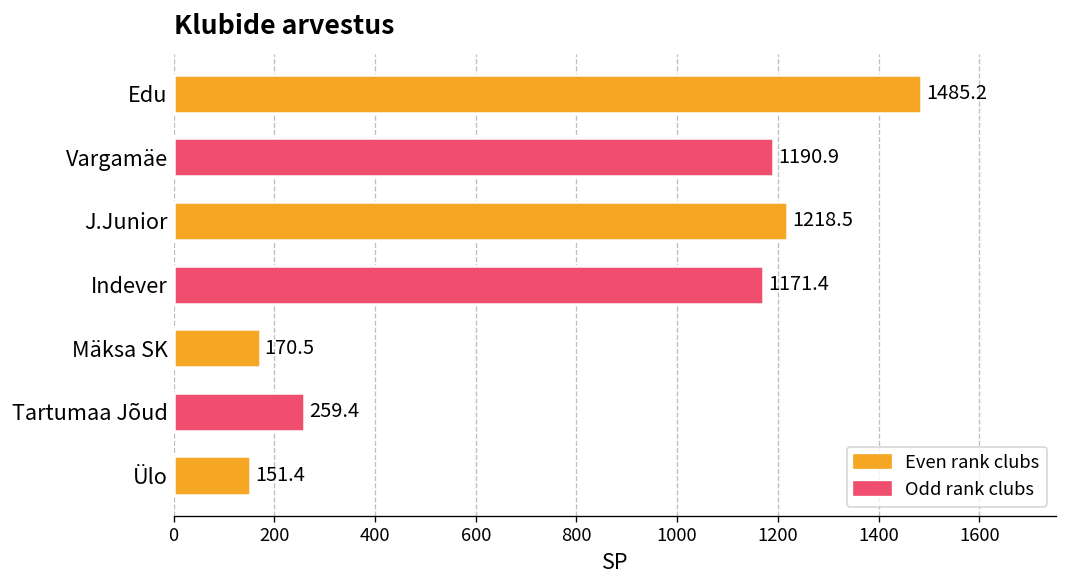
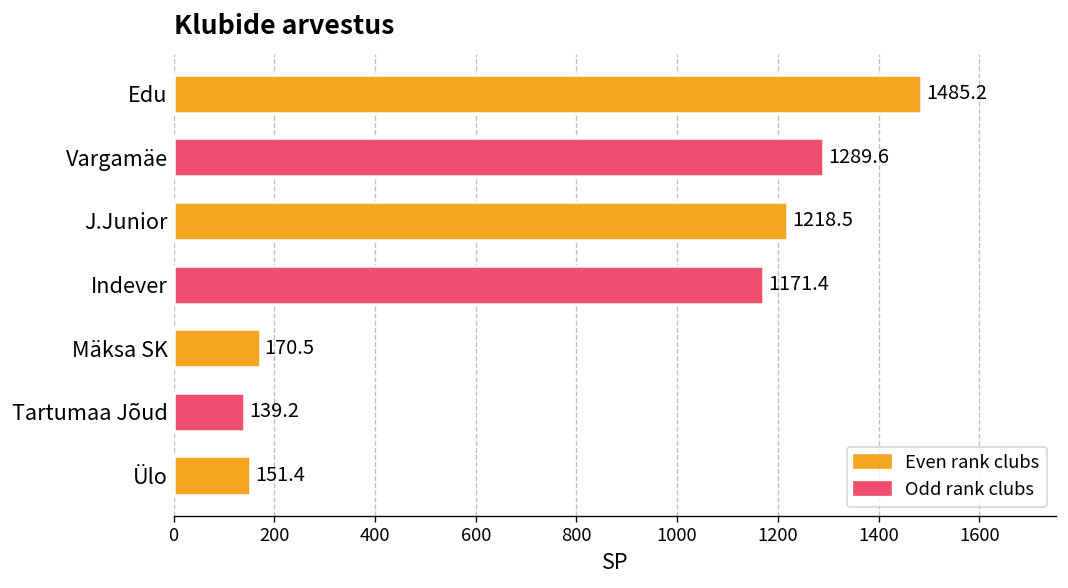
  {
    "Edu": 1485.2,
-   "Vargamäe": 1190.9,
+   "Vargamäe": 1289.6,
    "J.Junior": 1218.5,
    "Indever": 1171.4,
    "Mäksa SK": 170.5,
-   "Tartumaa Jõud": 259.4,
+   "Tartumaa Jõud": 139.2,
    "Ülo": 151.4
  }
